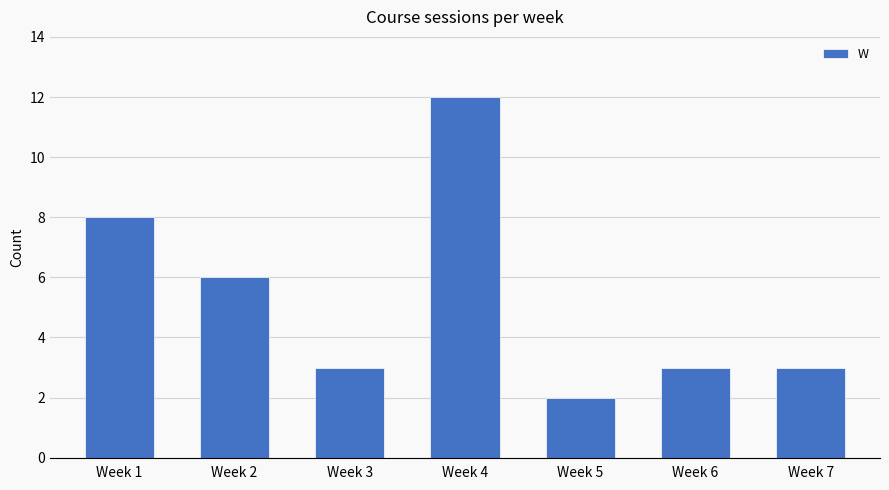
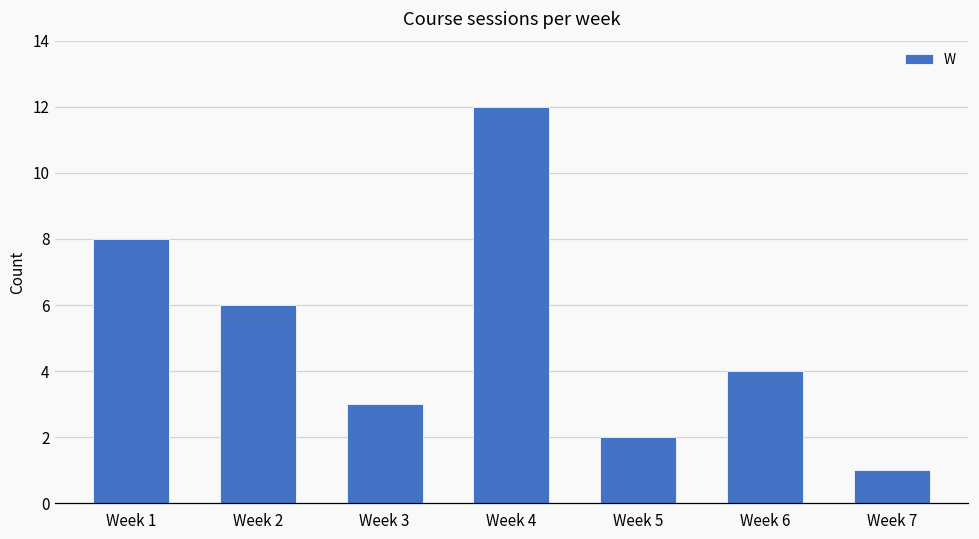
  {
    "Week 1": 8,
    "Week 2": 6,
    "Week 3": 3,
    "Week 4": 12,
    "Week 5": 2,
-   "Week 6": 3,
-   "Week 7": 3
+   "Week 6": 4,
+   "Week 7": 1
  }
